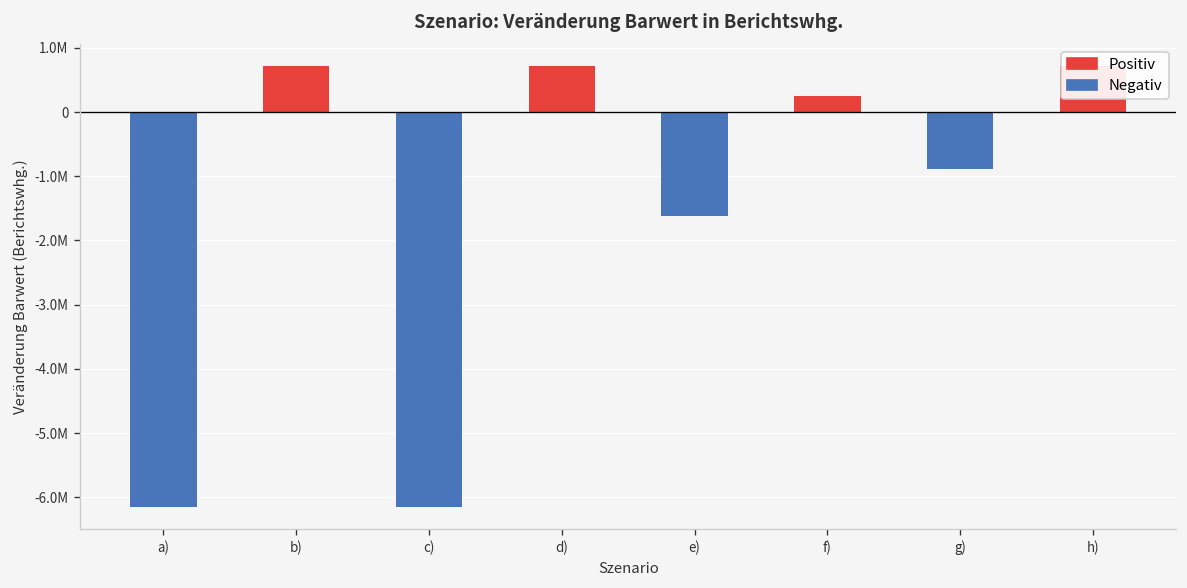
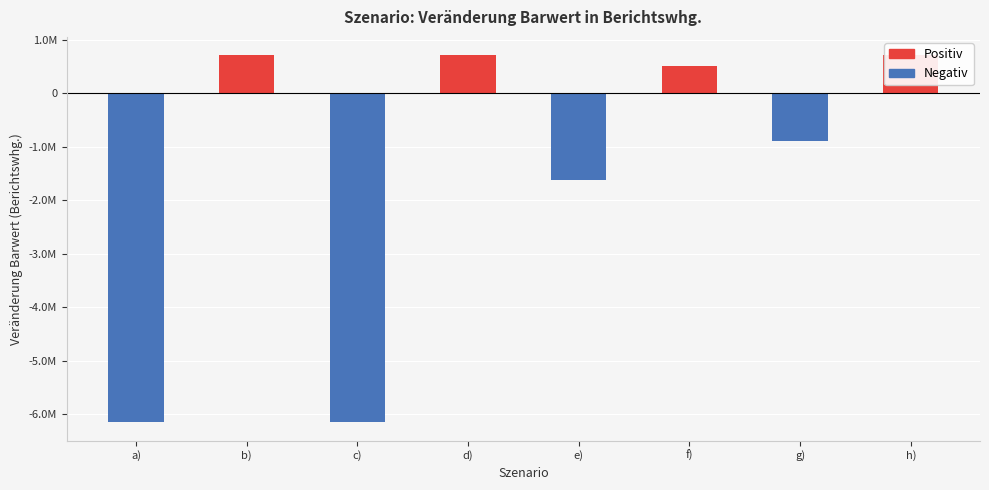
  {
    "Positiv": {
      "b)": 700000,
      "d)": 700000,
-     "f)": 300000
+     "f)": 500000
    },
    "Negativ": {
      "a)": -6100000,
      "c)": -6100000,
      "e)": -1600000,
      "g)": -900000
    }
  }
